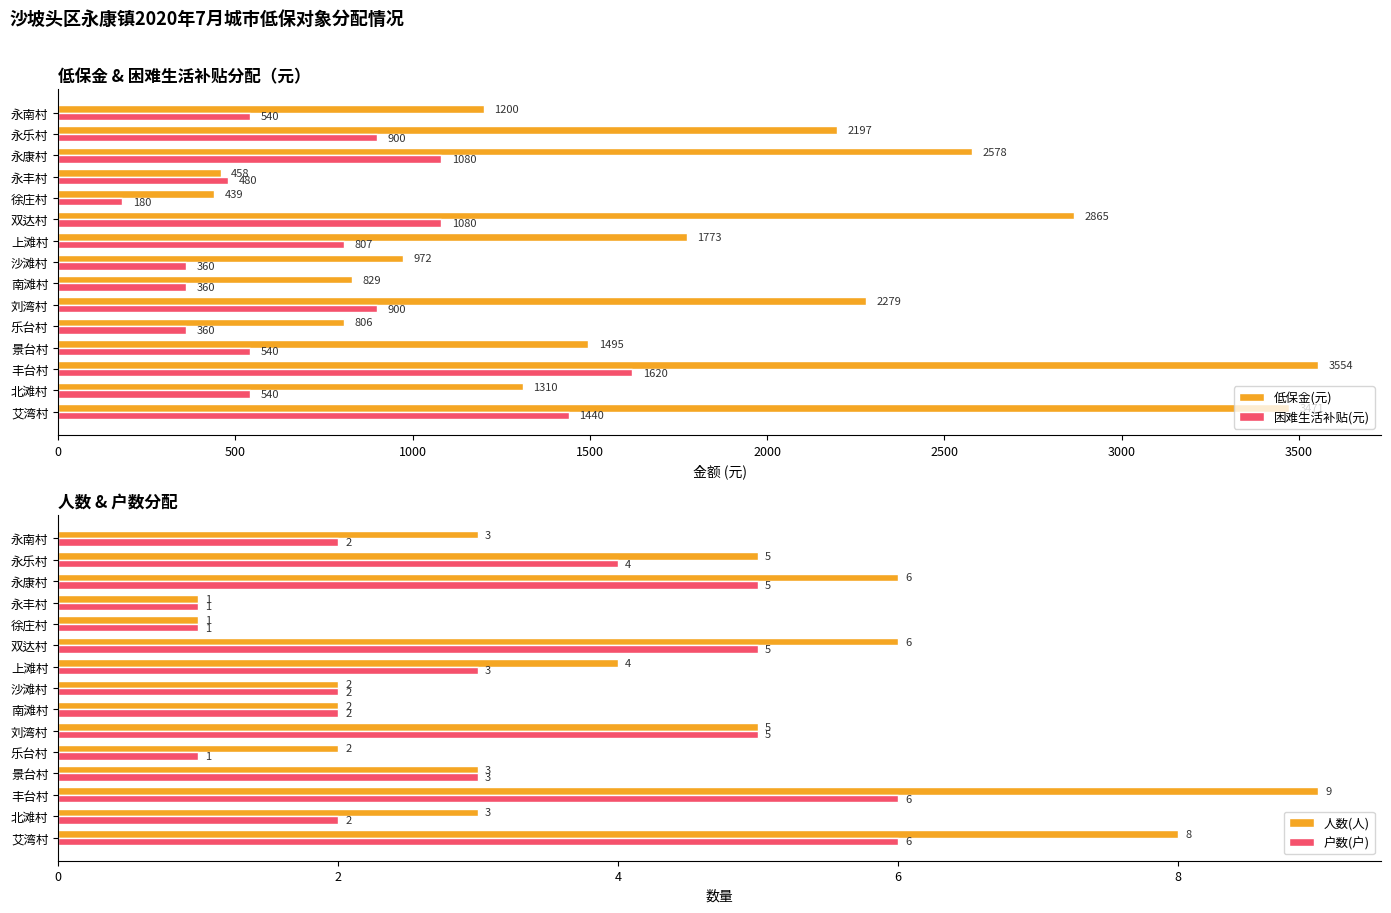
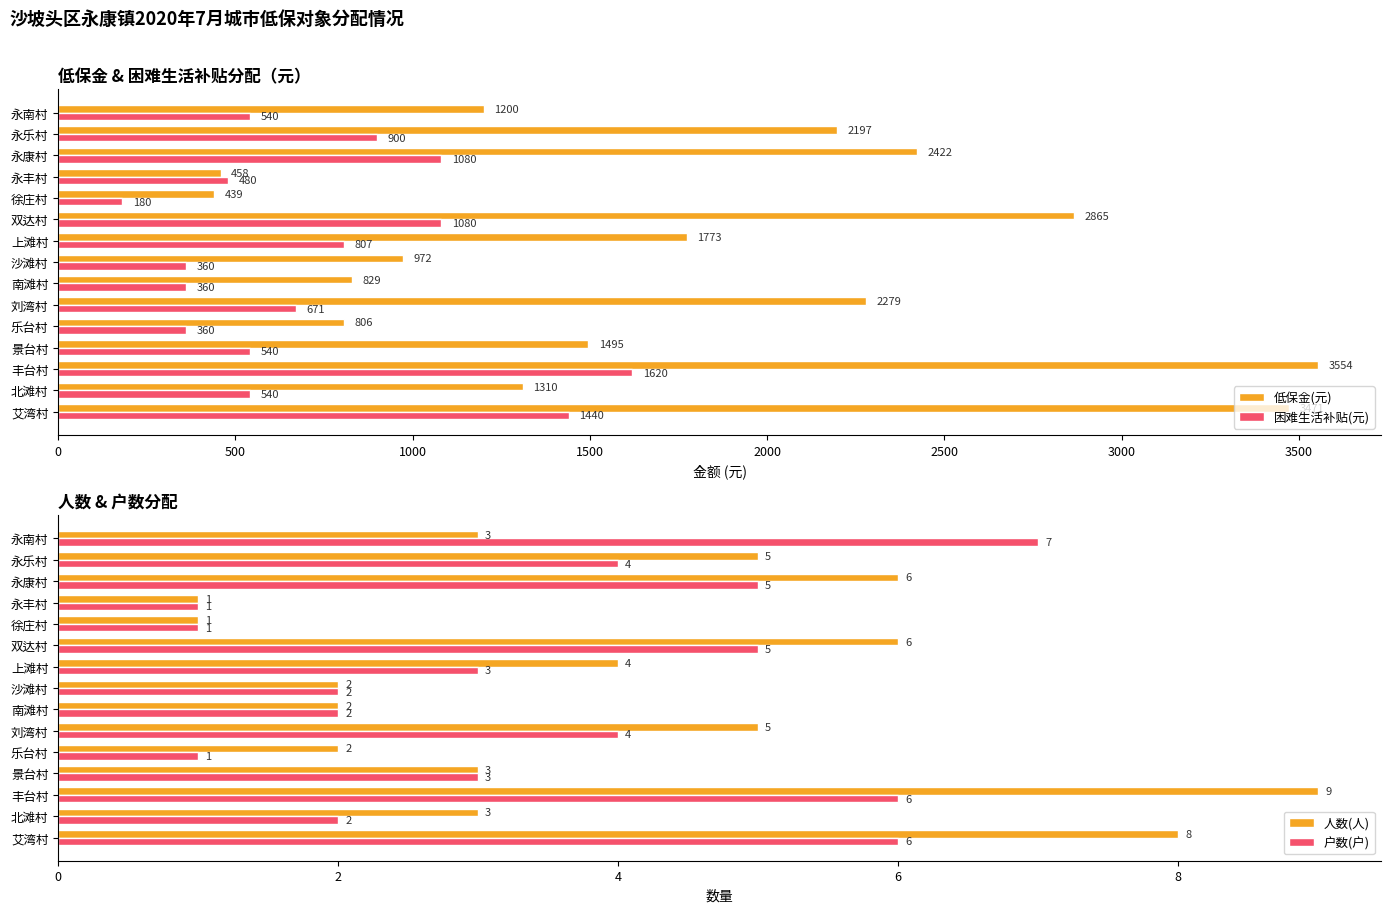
  {
    "低保金 & 困难生活补贴分配（元）": {
      "低保金(元)": {
        "永南村": 1200,
        "永乐村": 2197,
-       "永康村": 2578,
+       "永康村": 2422,
        "永丰村": 458,
        "徐庄村": 439,
        "双达村": 2865,
        "上滩村": 1773,
        "沙滩村": 972,
        "南滩村": 829,
        "刘湾村": 2279,
        "乐台村": 806,
        "景台村": 1495,
        "丰台村": 3554,
        "北滩村": 1310
      },
      "困难生活补贴(元)": {
        "永南村": 540,
        "永乐村": 900,
        "永康村": 1080,
        "永丰村": 480,
        "徐庄村": 180,
        "双达村": 1080,
        "上滩村": 807,
        "沙滩村": 360,
        "南滩村": 360,
-       "刘湾村": 900,
+       "刘湾村": 671,
        "乐台村": 360,
        "景台村": 540,
        "丰台村": 1620,
        "北滩村": 540,
        "艾湾村": 1440
      }
    },
    "人数 & 户数分配": {
      "人数(人)": {
        "永南村": 3,
        "永乐村": 5,
        "永康村": 6,
        "双达村": 6,
        "上滩村": 4,
        "乐台村": 2,
        "丰台村": 9,
        "北滩村": 3,
        "艾湾村": 8
      },
      "户数(户)": {
-       "永南村": 2,
+       "永南村": 7,
        "永乐村": 4,
        "永康村": 5,
        "双达村": 5,
        "上滩村": 3,
-       "刘湾村": 5,
+       "刘湾村": 4,
        "乐台村": 1,
        "丰台村": 6,
        "北滩村": 2,
        "艾湾村": 6
      }
    }
  }
